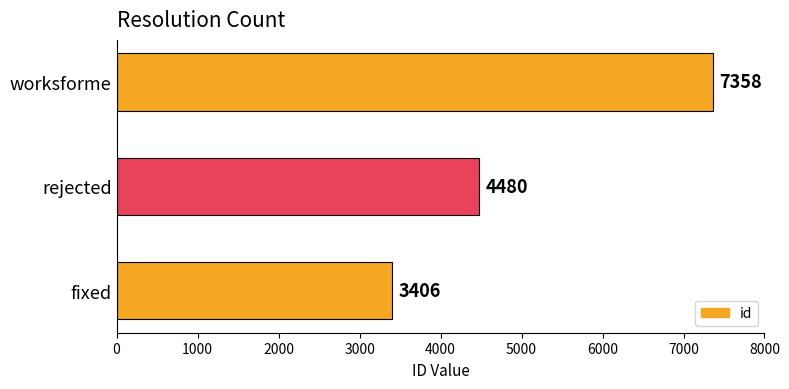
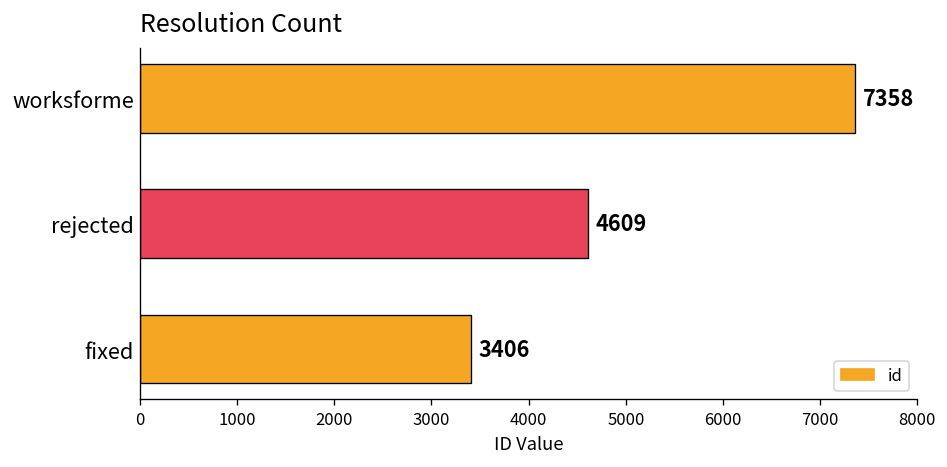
  {
    "worksforme": 7358,
-   "rejected": 4480,
+   "rejected": 4609,
    "fixed": 3406
  }
